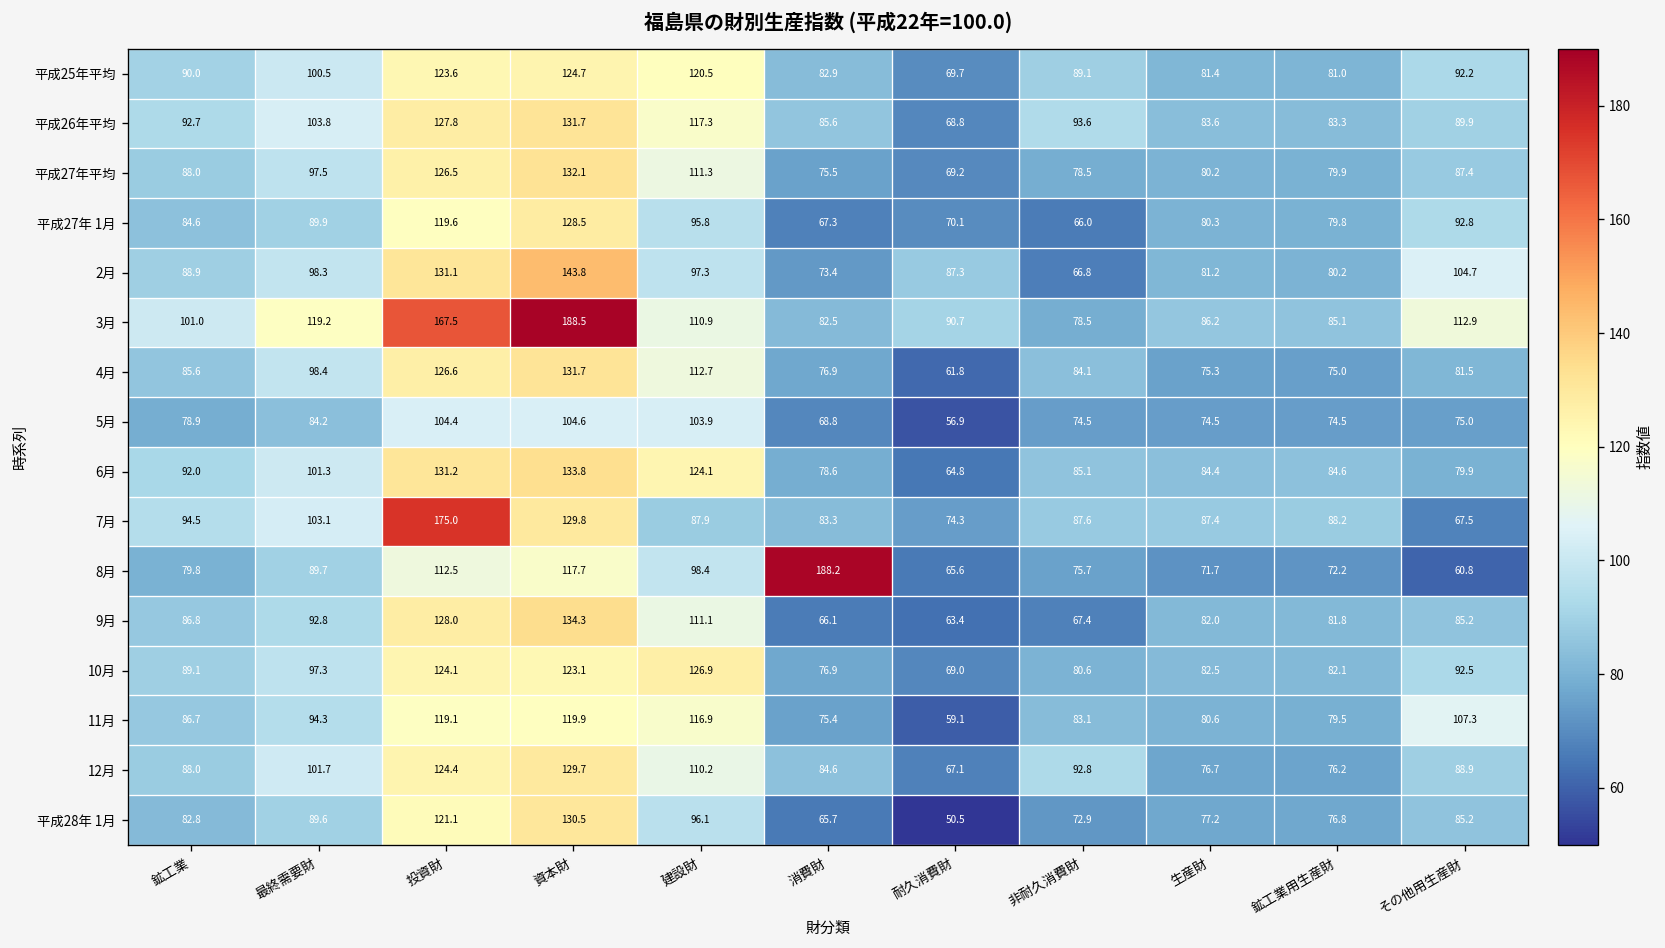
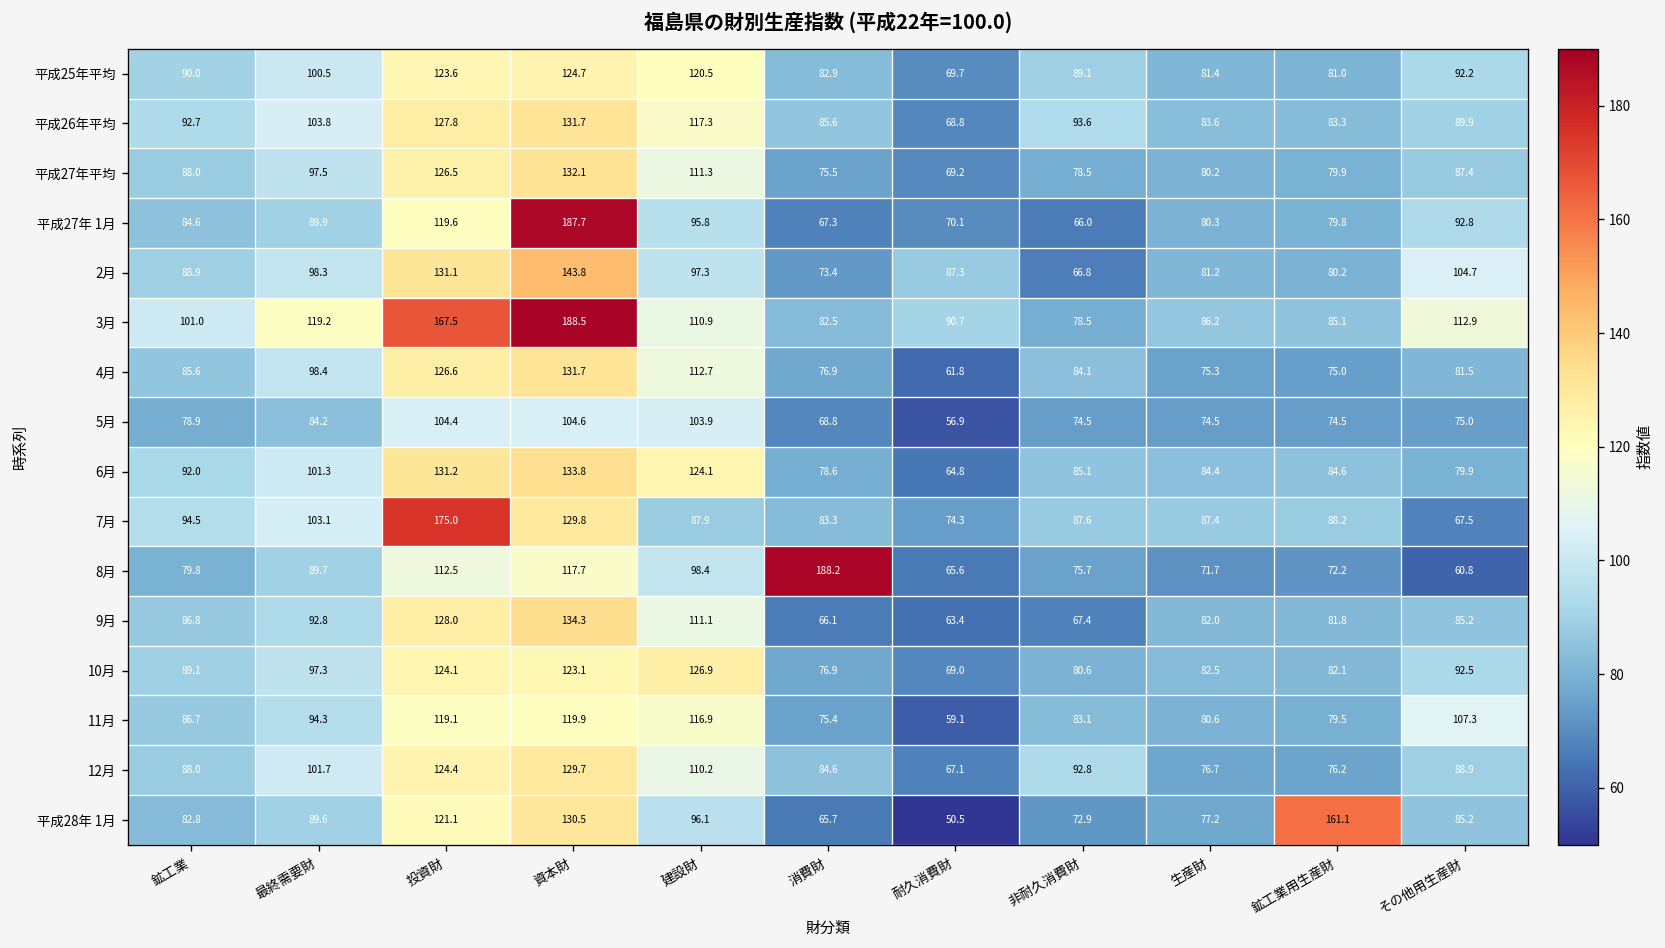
  {
    "平成25年平均": {
      "鉱工業": 90.0,
      "最終需要財": 100.5,
      "投資財": 123.6,
      "資本財": 124.7,
      "建設財": 120.5,
      "消費財": 82.9,
      "耐久消費財": 69.7,
      "非耐久消費財": 89.1,
      "生産財": 81.4,
      "鉱工業用生産財": 81.0,
      "その他用生産財": 92.2
    },
    "平成26年平均": {
      "鉱工業": 92.7,
      "最終需要財": 103.8,
      "投資財": 127.8,
      "資本財": 131.7,
      "建設財": 117.3,
      "消費財": 85.6,
      "耐久消費財": 68.8,
      "非耐久消費財": 93.6,
      "生産財": 83.6,
      "鉱工業用生産財": 83.3,
      "その他用生産財": 89.9
    },
    "平成27年平均": {
      "鉱工業": 88.0,
      "最終需要財": 97.5,
      "投資財": 126.5,
      "資本財": 132.1,
      "建設財": 111.3,
      "消費財": 75.5,
      "耐久消費財": 69.2,
      "非耐久消費財": 78.5,
      "生産財": 80.2,
      "鉱工業用生産財": 79.9,
      "その他用生産財": 87.4
    },
    "平成27年 1月": {
      "鉱工業": 84.6,
      "最終需要財": 89.9,
      "投資財": 119.6,
-     "資本財": 128.5,
+     "資本財": 187.7,
      "建設財": 95.8,
      "消費財": 67.3,
      "耐久消費財": 70.1,
      "非耐久消費財": 66.0,
      "生産財": 80.3,
      "鉱工業用生産財": 79.8,
      "その他用生産財": 92.8
    },
    "2月": {
      "鉱工業": 88.9,
      "最終需要財": 98.3,
      "投資財": 131.1,
      "資本財": 143.8,
      "建設財": 97.3,
      "消費財": 73.4,
      "耐久消費財": 87.3,
      "非耐久消費財": 66.8,
      "生産財": 81.2,
      "鉱工業用生産財": 80.2,
      "その他用生産財": 104.7
    },
    "3月": {
      "鉱工業": 101.0,
      "最終需要財": 119.2,
      "投資財": 167.5,
      "資本財": 188.5,
      "建設財": 110.9,
      "消費財": 82.5,
      "耐久消費財": 90.7,
      "非耐久消費財": 78.5,
      "生産財": 86.2,
      "鉱工業用生産財": 85.1,
      "その他用生産財": 112.9
    },
    "4月": {
      "鉱工業": 85.6,
      "最終需要財": 98.4,
      "投資財": 126.6,
      "資本財": 131.7,
      "建設財": 112.7,
      "消費財": 76.9,
      "耐久消費財": 61.8,
      "非耐久消費財": 84.1,
      "生産財": 75.3,
      "鉱工業用生産財": 75.0,
      "その他用生産財": 81.5
    },
    "5月": {
      "鉱工業": 78.9,
      "最終需要財": 84.2,
      "投資財": 104.4,
      "資本財": 104.6,
      "建設財": 103.9,
      "消費財": 68.8,
      "耐久消費財": 56.9,
      "非耐久消費財": 74.5,
      "生産財": 74.5,
      "鉱工業用生産財": 74.5,
      "その他用生産財": 75.0
    },
    "6月": {
      "鉱工業": 92.0,
      "最終需要財": 101.3,
      "投資財": 131.2,
      "資本財": 133.8,
      "建設財": 124.1,
      "消費財": 78.6,
      "耐久消費財": 64.8,
      "非耐久消費財": 85.1,
      "生産財": 84.4,
      "鉱工業用生産財": 84.6,
      "その他用生産財": 79.9
    },
    "7月": {
      "鉱工業": 94.5,
      "最終需要財": 103.1,
      "投資財": 175.0,
      "資本財": 129.8,
      "建設財": 87.9,
      "消費財": 83.3,
      "耐久消費財": 74.3,
      "非耐久消費財": 87.6,
      "生産財": 87.4,
      "鉱工業用生産財": 88.2,
      "その他用生産財": 67.5
    },
    "8月": {
      "鉱工業": 79.8,
      "最終需要財": 89.7,
      "投資財": 112.5,
      "資本財": 117.7,
      "建設財": 98.4,
      "消費財": 188.2,
      "耐久消費財": 65.6,
      "非耐久消費財": 75.7,
      "生産財": 71.7,
      "鉱工業用生産財": 72.2,
      "その他用生産財": 60.8
    },
    "9月": {
      "鉱工業": 86.8,
      "最終需要財": 92.8,
      "投資財": 128.0,
      "資本財": 134.3,
      "建設財": 111.1,
      "消費財": 66.1,
      "耐久消費財": 63.4,
      "非耐久消費財": 67.4,
      "生産財": 82.0,
      "鉱工業用生産財": 81.8,
      "その他用生産財": 85.2
    },
    "10月": {
      "鉱工業": 89.1,
      "最終需要財": 97.3,
      "投資財": 124.1,
      "資本財": 123.1,
      "建設財": 126.9,
      "消費財": 76.9,
      "耐久消費財": 69.0,
      "非耐久消費財": 80.6,
      "生産財": 82.5,
      "鉱工業用生産財": 82.1,
      "その他用生産財": 92.5
    },
    "11月": {
      "鉱工業": 86.7,
      "最終需要財": 94.3,
      "投資財": 119.1,
      "資本財": 119.9,
      "建設財": 116.9,
      "消費財": 75.4,
      "耐久消費財": 59.1,
      "非耐久消費財": 83.1,
      "生産財": 80.6,
      "鉱工業用生産財": 79.5,
      "その他用生産財": 107.3
    },
    "12月": {
      "鉱工業": 88.0,
      "最終需要財": 101.7,
      "投資財": 124.4,
      "資本財": 129.7,
      "建設財": 110.2,
      "消費財": 84.6,
      "耐久消費財": 67.1,
      "非耐久消費財": 92.8,
      "生産財": 76.7,
      "鉱工業用生産財": 76.2,
      "その他用生産財": 88.9
    },
    "平成28年 1月": {
      "鉱工業": 82.8,
      "最終需要財": 89.6,
      "投資財": 121.1,
      "資本財": 130.5,
      "建設財": 96.1,
      "消費財": 65.7,
      "耐久消費財": 50.5,
      "非耐久消費財": 72.9,
      "生産財": 77.2,
-     "鉱工業用生産財": 76.8,
+     "鉱工業用生産財": 161.1,
      "その他用生産財": 85.2
    }
  }
